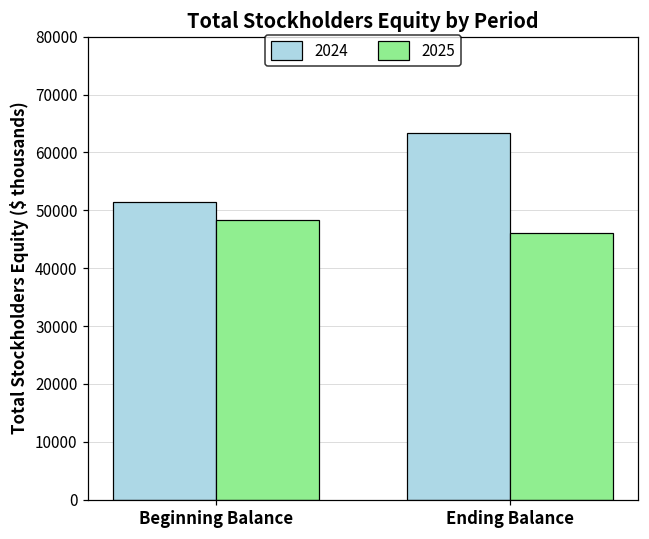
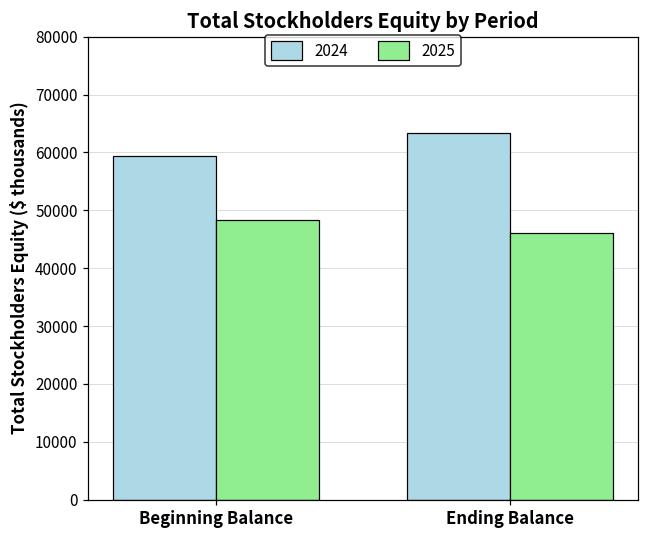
  {
    "2024": {
-     "Beginning Balance": 52000,
+     "Beginning Balance": 59000,
      "Ending Balance": 63000
    },
    "2025": {
      "Beginning Balance": 48000,
      "Ending Balance": 46000
    }
  }
